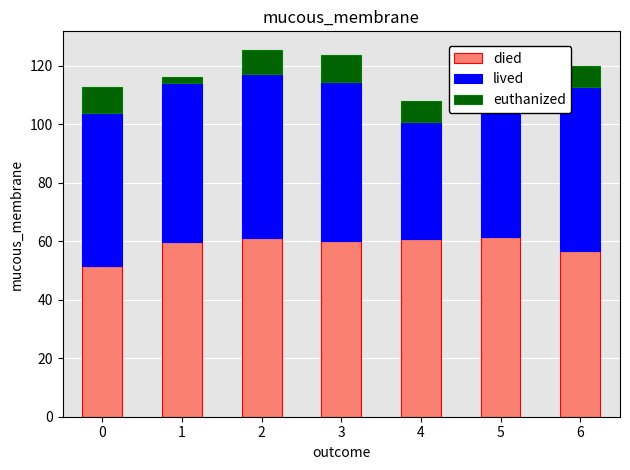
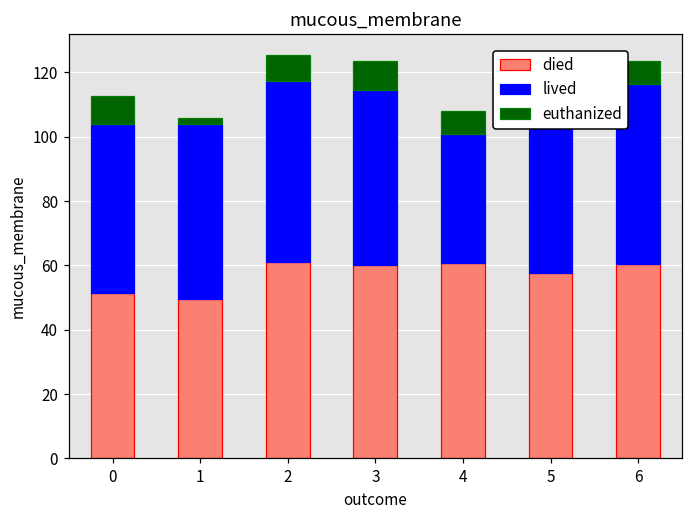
  {
    "died": {
      "0": 52,
-     "1": 60,
+     "1": 50,
      "2": 61,
      "3": 60,
      "4": 61,
-     "5": 61,
-     "6": 57
+     "5": 58,
+     "6": 60
    },
    "lived": {
      "0": 52,
      "1": 54,
      "2": 56,
      "3": 55,
      "4": 40,
      "6": 56
    },
    "euthanized": {
      "0": 9,
      "1": 2,
      "2": 8,
      "3": 9,
      "4": 7,
      "6": 7
    }
  }
